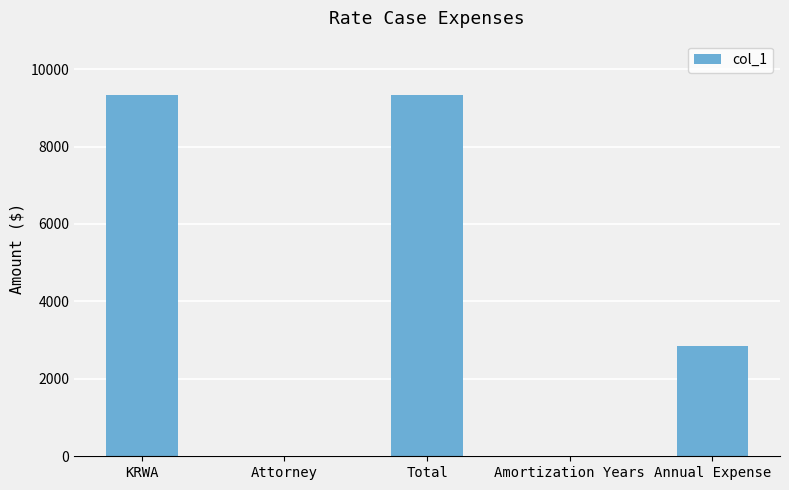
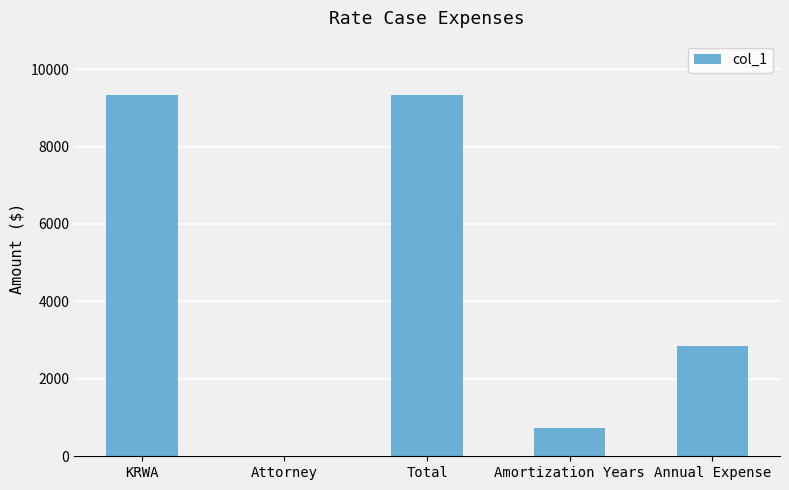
  {
    "KRWA": 9300,
    "Attorney": 0,
    "Total": 9300,
-   "Amortization Years": 0,
+   "Amortization Years": 700,
    "Annual Expense": 2900
  }
